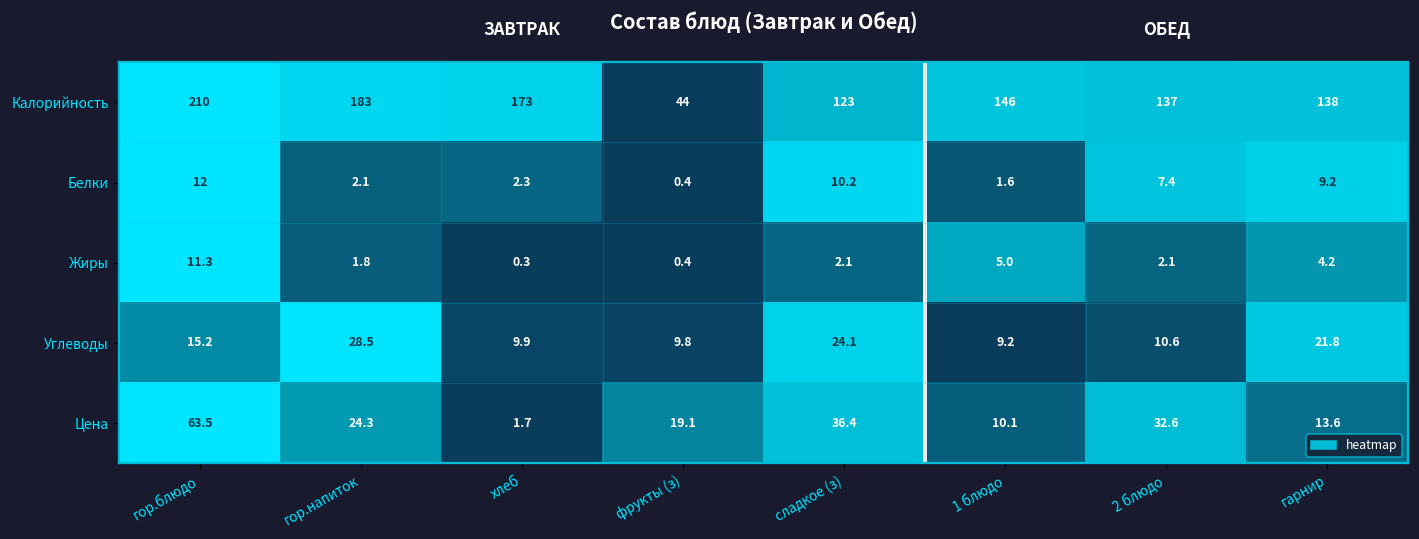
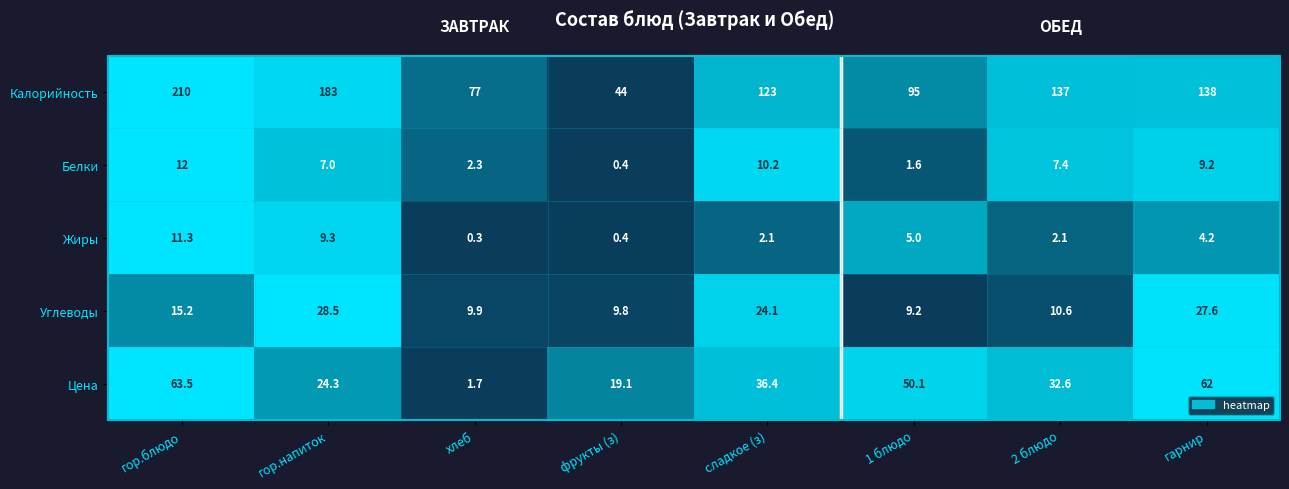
  {
    "Калорийность": {
      "гор.блюдо": 210,
      "гор.напиток": 183,
-     "хлеб": 173,
+     "хлеб": 77,
      "фрукты (з)": 44,
      "сладкое (з)": 123,
-     "1 блюдо": 146,
+     "1 блюдо": 95,
      "2 блюдо": 137,
      "гарнир": 138
    },
    "Белки": {
      "гор.блюдо": 12,
-     "гор.напиток": 2.1,
+     "гор.напиток": 7.0,
      "хлеб": 2.3,
      "фрукты (з)": 0.4,
      "сладкое (з)": 10.2,
      "1 блюдо": 1.6,
      "2 блюдо": 7.4,
      "гарнир": 9.2
    },
    "Жиры": {
      "гор.блюдо": 11.3,
-     "гор.напиток": 1.8,
+     "гор.напиток": 9.3,
      "хлеб": 0.3,
      "фрукты (з)": 0.4,
      "сладкое (з)": 2.1,
      "1 блюдо": 5.0,
      "2 блюдо": 2.1,
      "гарнир": 4.2
    },
    "Углеводы": {
      "гор.блюдо": 15.2,
      "гор.напиток": 28.5,
      "хлеб": 9.9,
      "фрукты (з)": 9.8,
      "сладкое (з)": 24.1,
      "1 блюдо": 9.2,
      "2 блюдо": 10.6,
-     "гарнир": 21.8
+     "гарнир": 27.6
    },
    "Цена": {
      "гор.блюдо": 63.5,
      "гор.напиток": 24.3,
      "хлеб": 1.7,
      "фрукты (з)": 19.1,
      "сладкое (з)": 36.4,
-     "1 блюдо": 10.1,
+     "1 блюдо": 50.1,
      "2 блюдо": 32.6,
-     "гарнир": 13.6
+     "гарнир": 62
    }
  }
